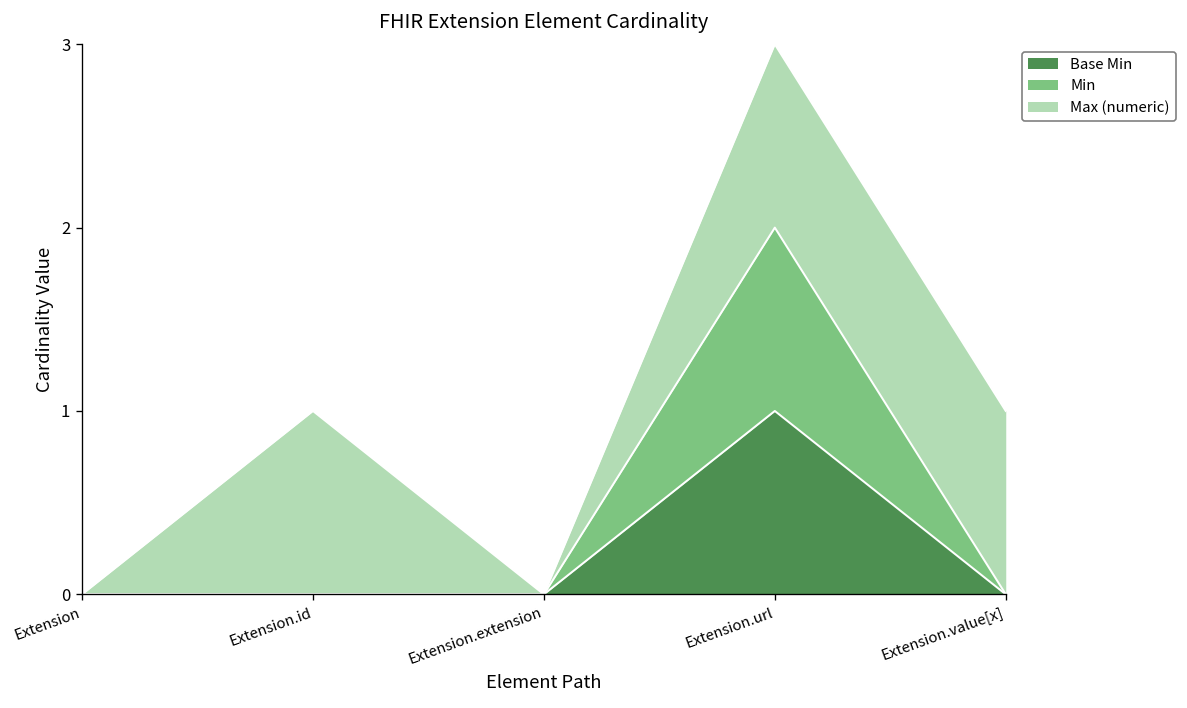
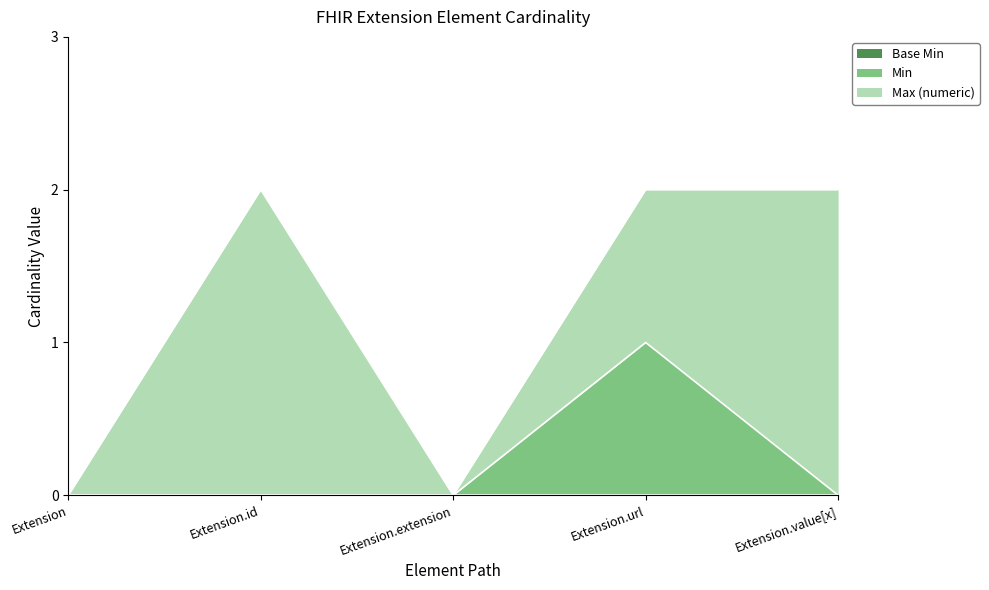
  {
    "Base Min": {
-     "Extension.url": 1
+     "Extension.url": 0
    },
    "Min": {
      "Extension.url": 1
    },
    "Max (numeric)": {
-     "Extension.id": 1,
-     "Extension.value[x]": 1
+     "Extension.id": 2,
+     "Extension.value[x]": 2
    }
  }
